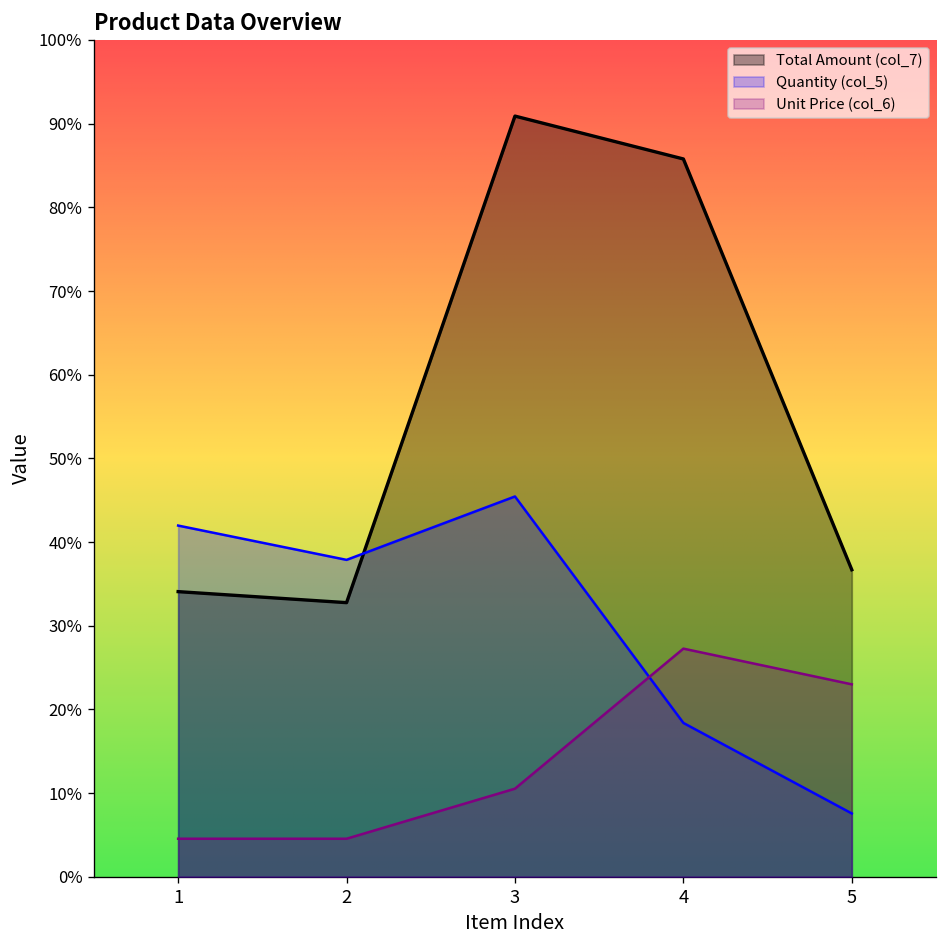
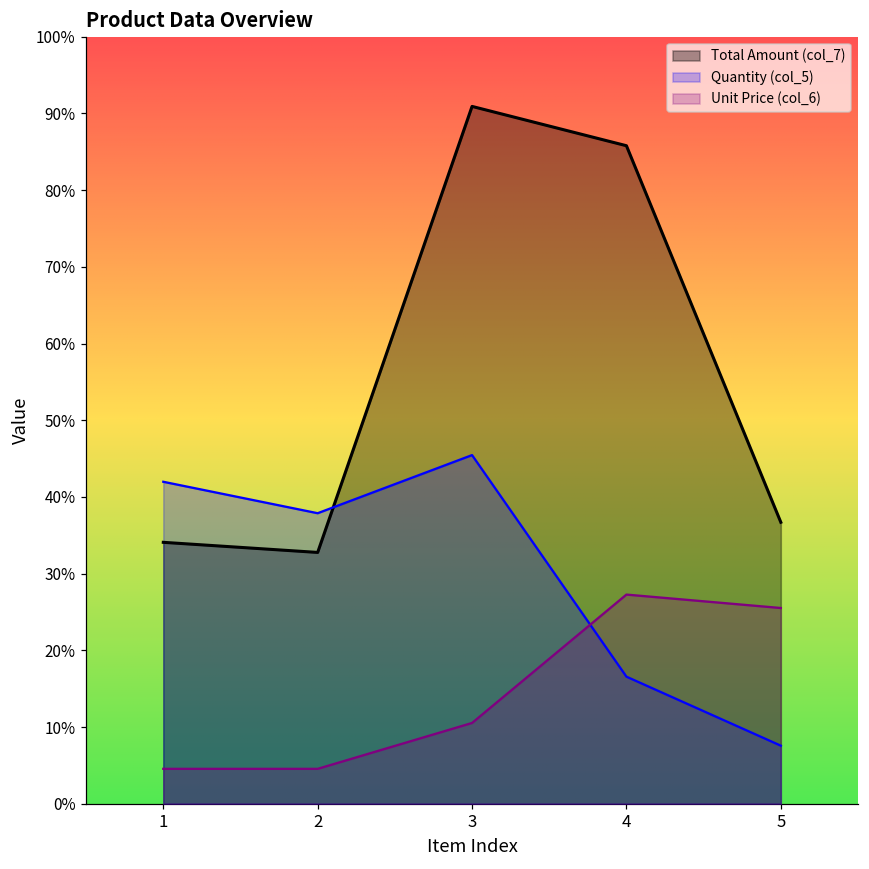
  {
    "Total Amount (col_7)": {
      "1": "34%",
      "2": "33%",
      "3": "91%",
      "4": "86%",
      "5": "37%"
    },
    "Quantity (col_5)": {
      "1": "42%",
      "2": "38%",
      "3": "45%",
-     "4": "18%",
+     "4": "17%",
      "5": "8%"
    },
    "Unit Price (col_6)": {
      "1": "5%",
      "2": "5%",
      "3": "11%",
      "4": "27%",
-     "5": "23%"
+     "5": "26%"
    }
  }
